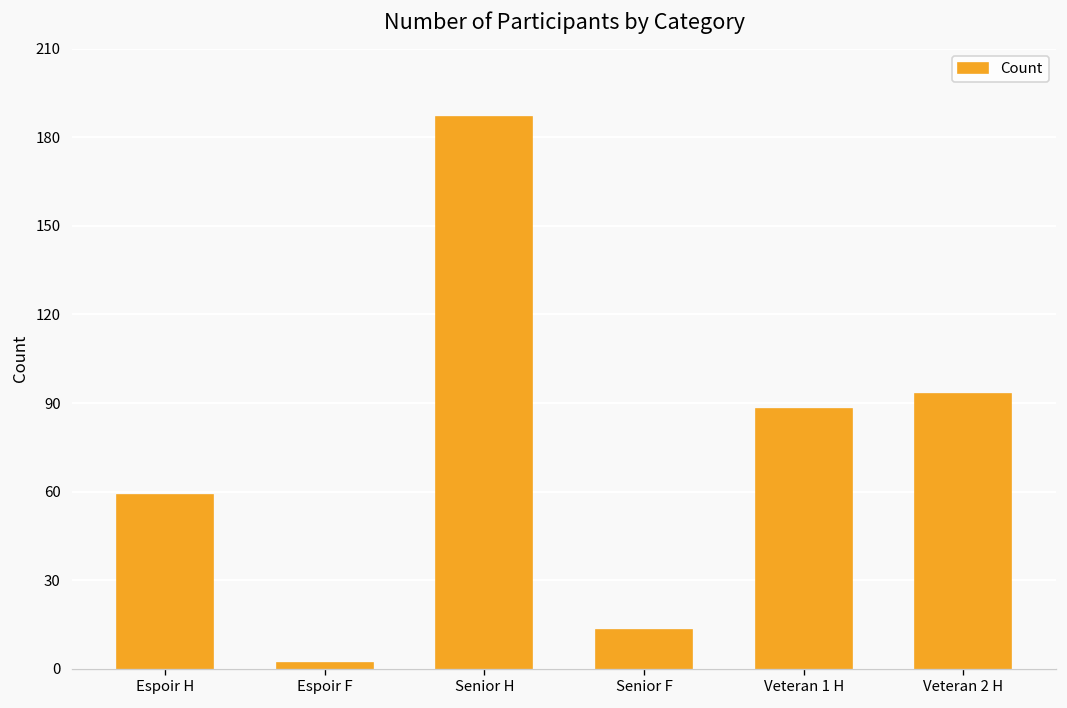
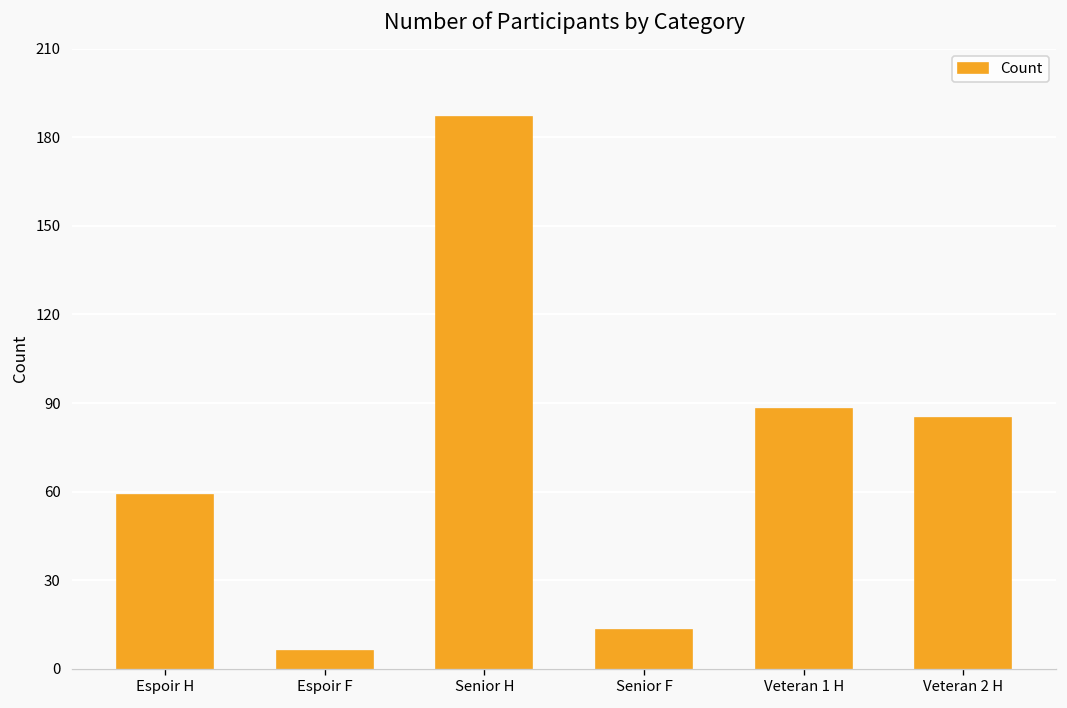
  {
    "Espoir H": 59,
-   "Espoir F": 2,
+   "Espoir F": 6,
    "Senior H": 187,
    "Senior F": 13,
    "Veteran 1 H": 88,
-   "Veteran 2 H": 93
+   "Veteran 2 H": 85
  }
